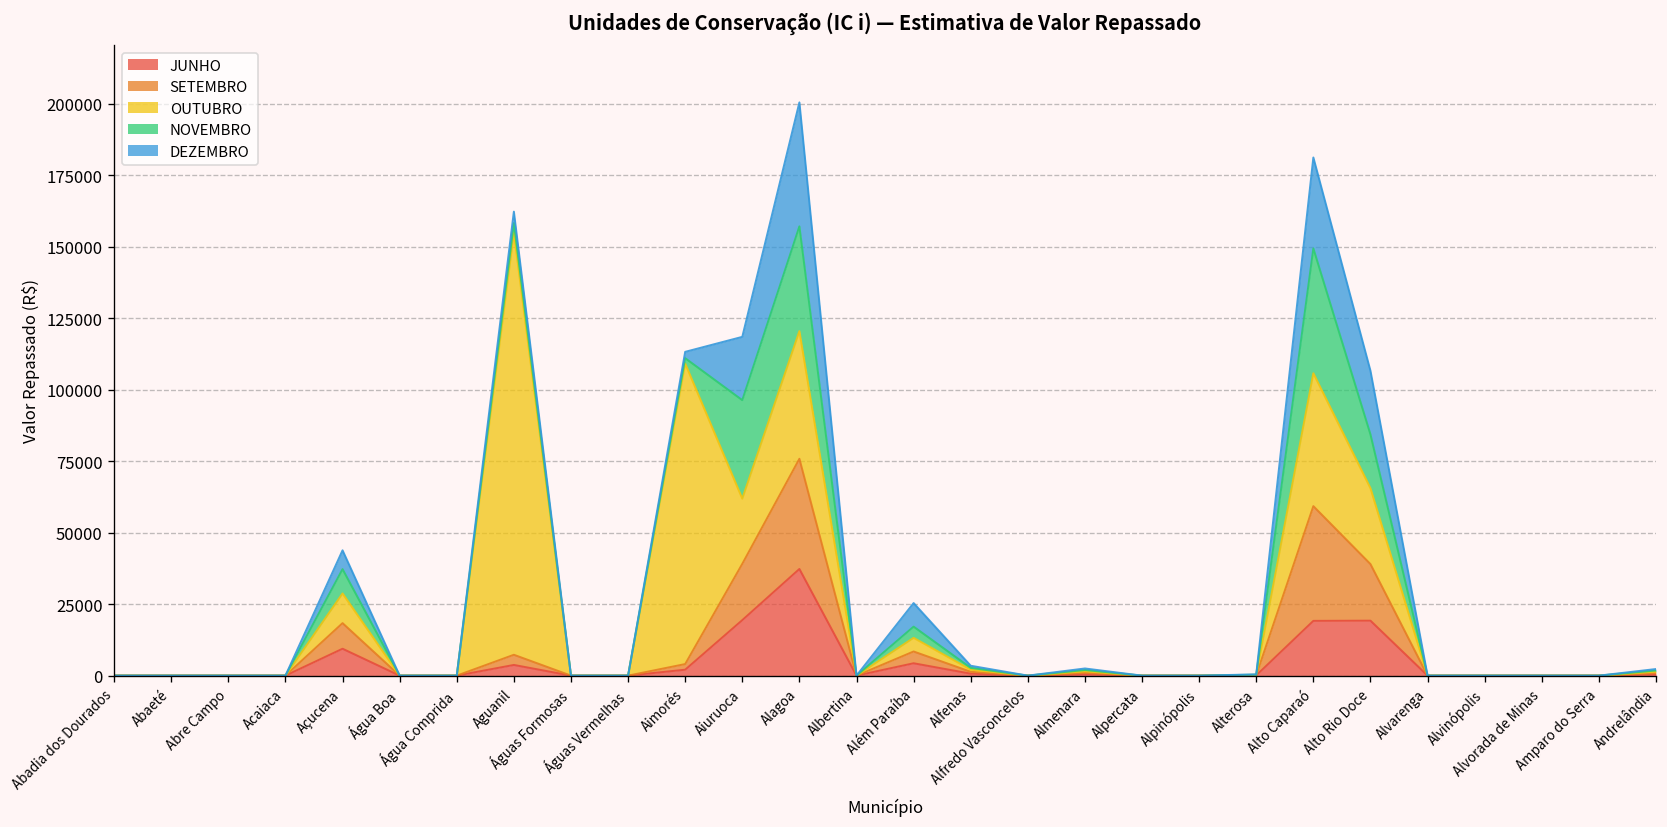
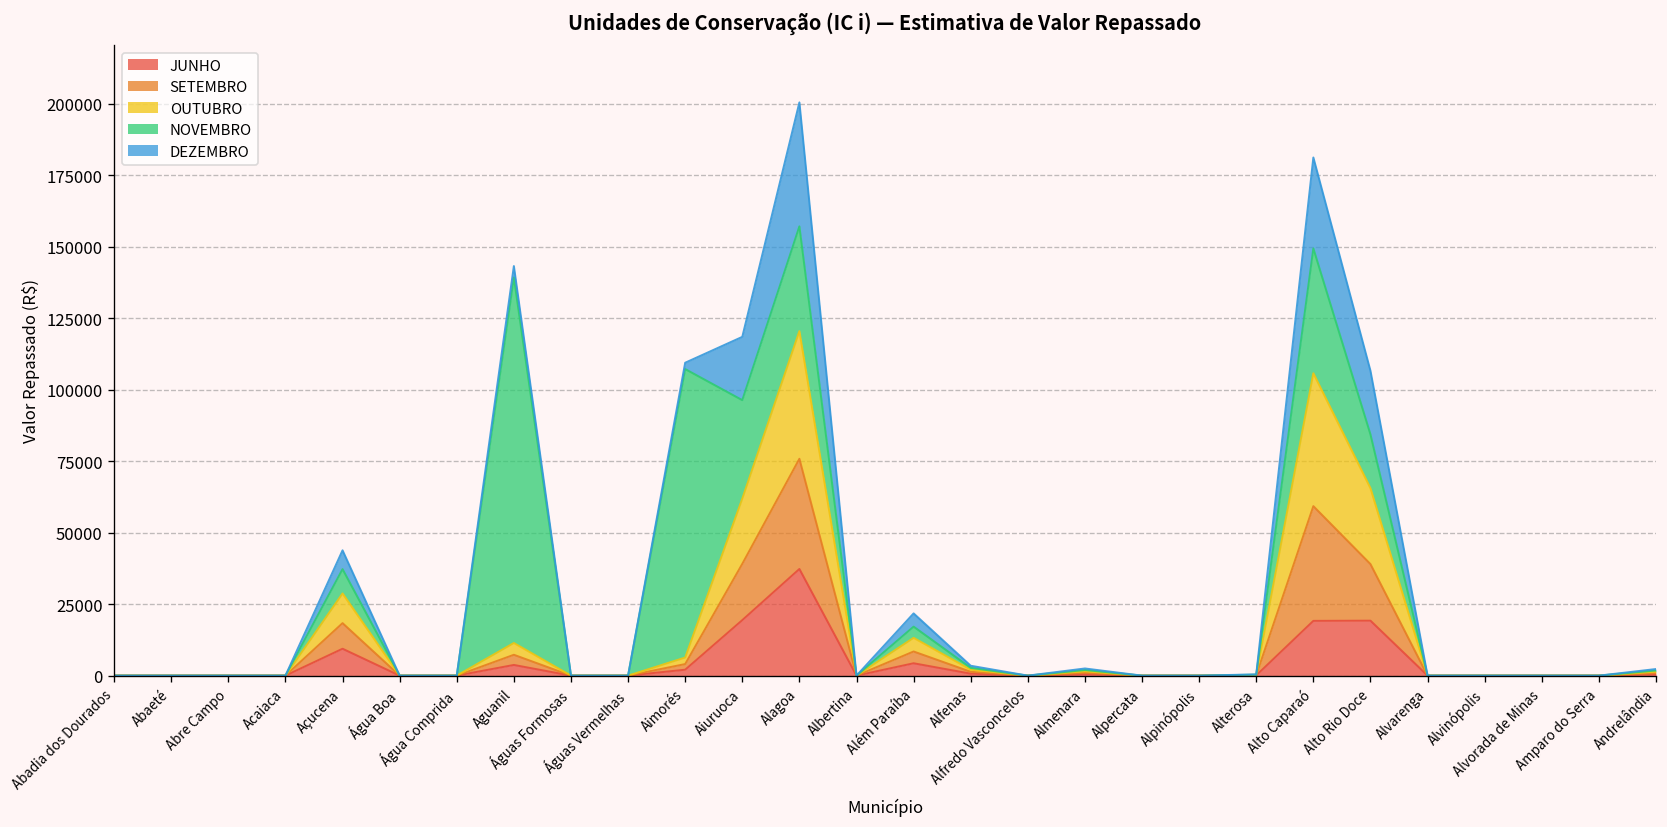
  {
    "OUTUBRO": {
      "Açucena": 10000,
-     "Aguanil": 148000,
-     "Aimorés": 105000,
+     "Aguanil": 4000,
+     "Aimorés": 2000,
      "Aiuruoca": 23000,
      "Alagoa": 45000,
      "Além Paraíba": 5000,
      "Alto Caparaó": 46000,
      "Alto Rio Doce": 27000
    },
    "NOVEMBRO": {
      "Açucena": 9000,
-     "Aguanil": 3000,
-     "Aimorés": 2000,
+     "Aguanil": 128000,
+     "Aimorés": 101000,
      "Aiuruoca": 34000,
      "Alagoa": 37000,
      "Além Paraíba": 4000,
      "Alto Caparaó": 44000,
      "Alto Rio Doce": 19000
    },
    "DEZEMBRO": {
      "Açucena": 7000,
      "Aguanil": 4000,
      "Aimorés": 2000,
      "Aiuruoca": 22000,
      "Alagoa": 43000,
-     "Além Paraíba": 8000,
+     "Além Paraíba": 5000,
      "Alto Caparaó": 32000,
      "Alto Rio Doce": 22000
    }
  }
